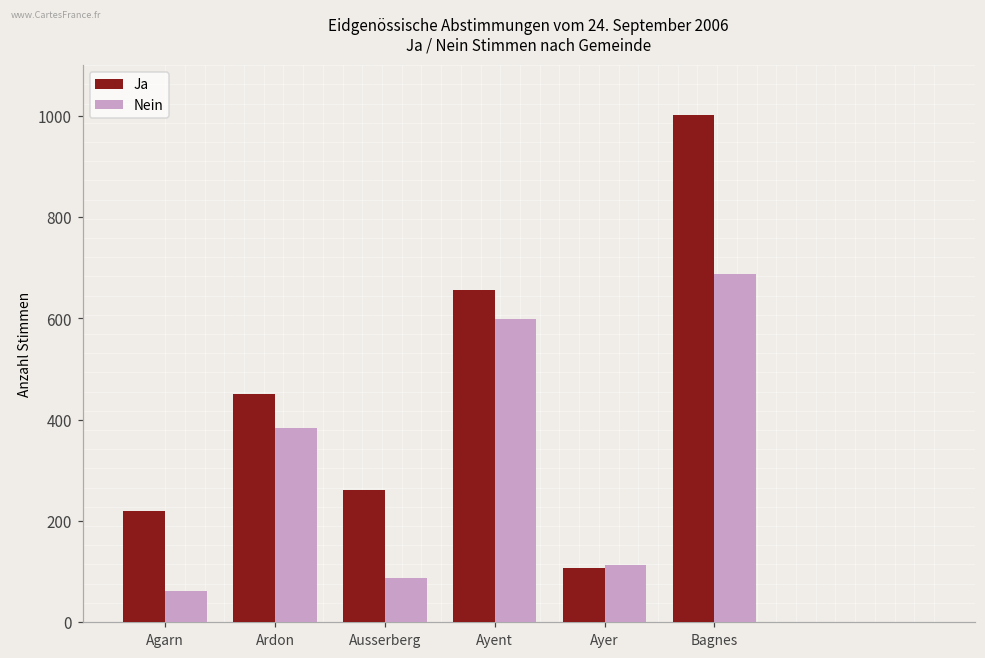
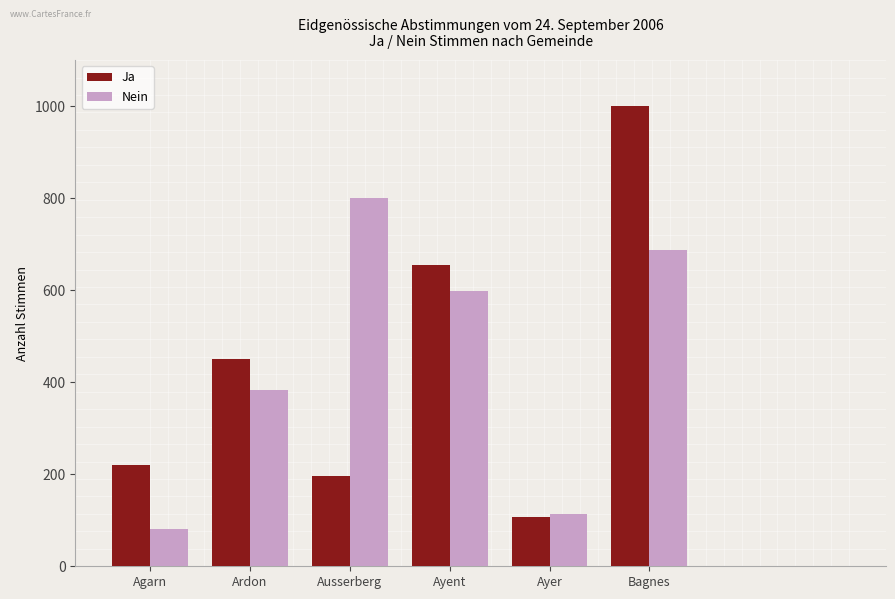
  {
    "Ja": {
      "Agarn": 220,
      "Ardon": 450,
-     "Ausserberg": 260,
+     "Ausserberg": 200,
      "Ayent": 660,
      "Ayer": 110,
      "Bagnes": 1000
    },
    "Nein": {
-     "Agarn": 60,
+     "Agarn": 80,
      "Ardon": 380,
-     "Ausserberg": 90,
+     "Ausserberg": 800,
      "Ayent": 600,
      "Ayer": 110,
      "Bagnes": 690
    }
  }
